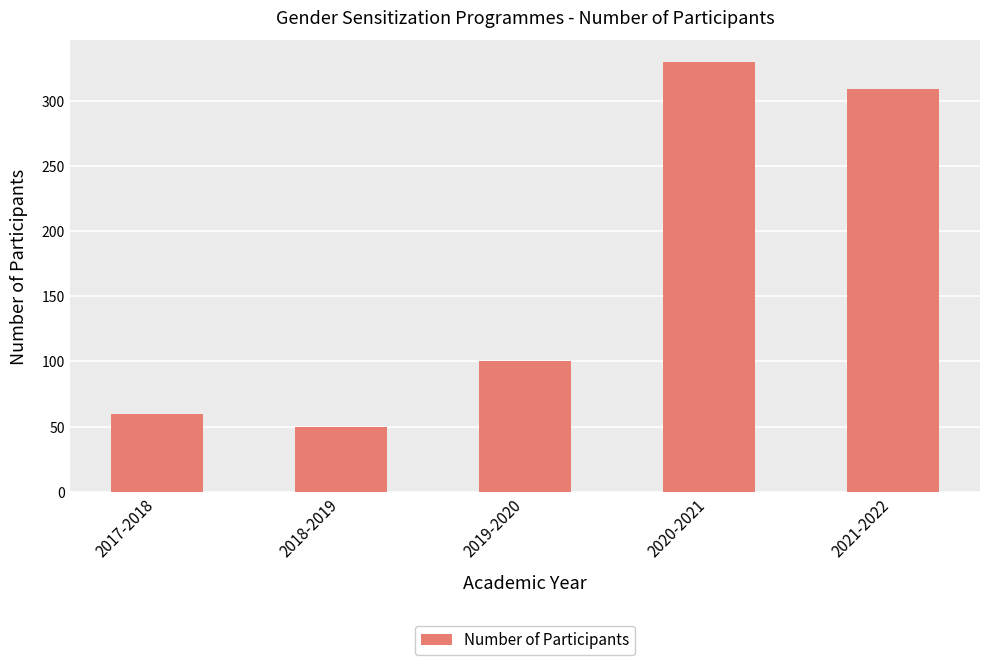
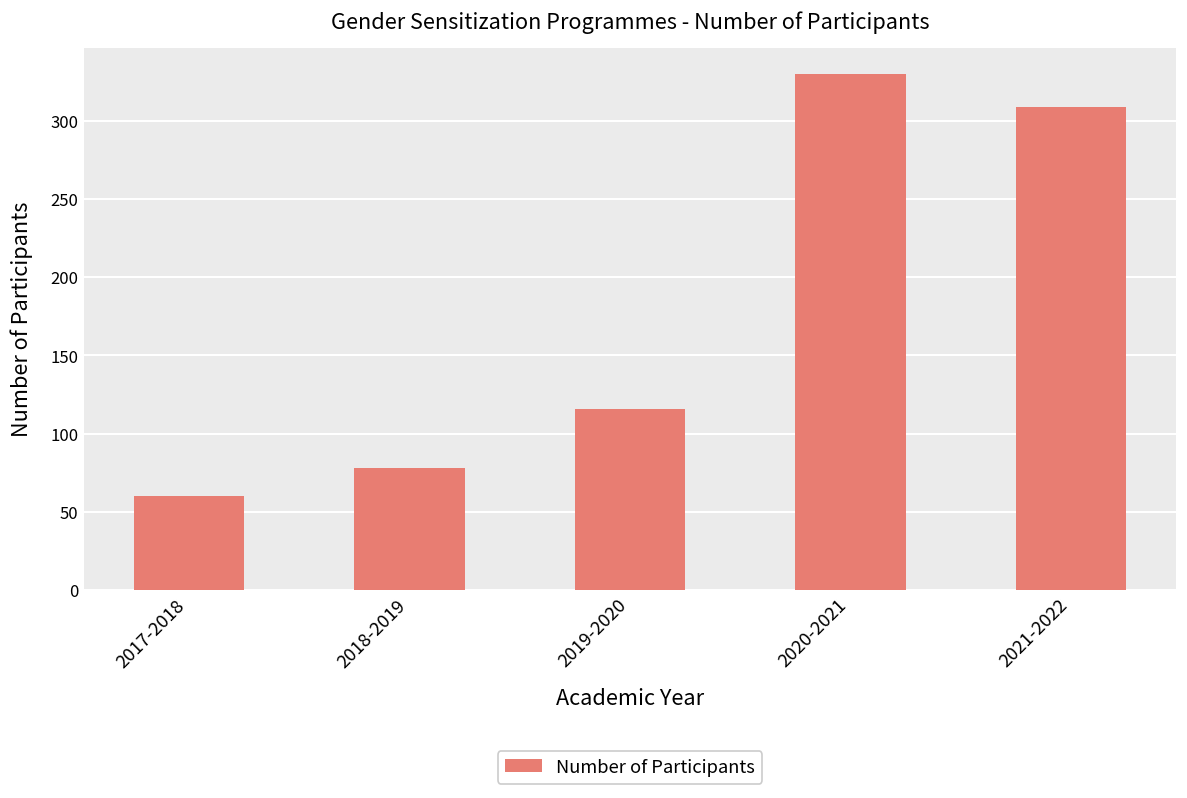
  {
    "2017-2018": 60,
-   "2018-2019": 50,
-   "2019-2020": 100,
+   "2018-2019": 78,
+   "2019-2020": 116,
    "2020-2021": 330,
    "2021-2022": 309
  }
